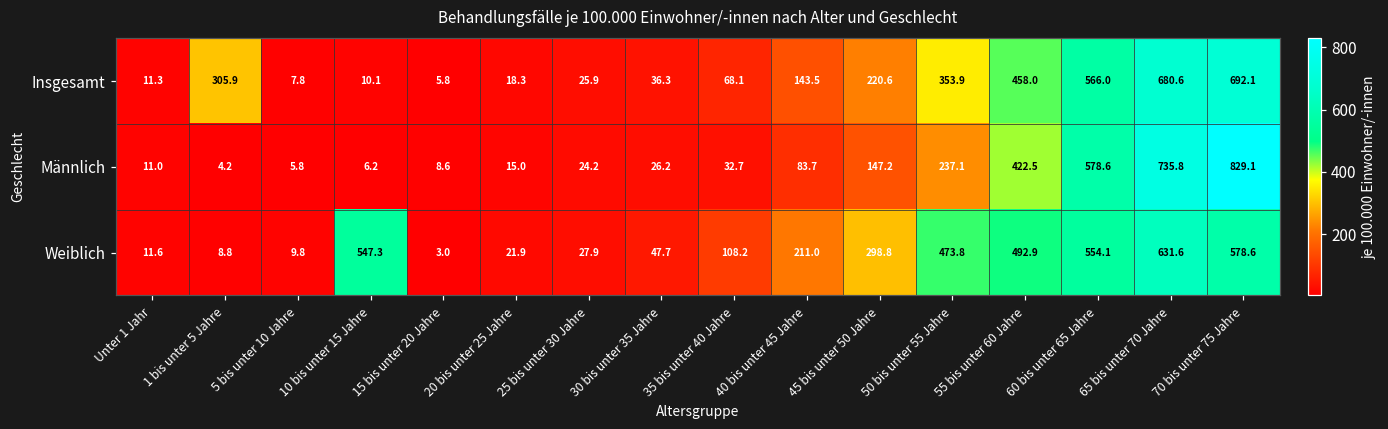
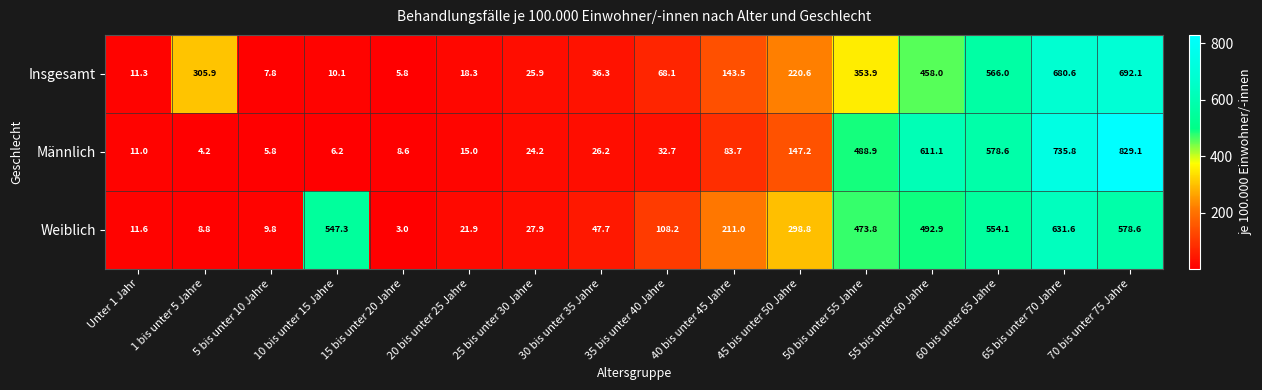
  {
    "Insgesamt": {
      "Unter 1 Jahr": 11.3,
      "1 bis unter 5 Jahre": 305.9,
      "5 bis unter 10 Jahre": 7.8,
      "10 bis unter 15 Jahre": 10.1,
      "15 bis unter 20 Jahre": 5.8,
      "20 bis unter 25 Jahre": 18.3,
      "25 bis unter 30 Jahre": 25.9,
      "30 bis unter 35 Jahre": 36.3,
      "35 bis unter 40 Jahre": 68.1,
      "40 bis unter 45 Jahre": 143.5,
      "45 bis unter 50 Jahre": 220.6,
      "50 bis unter 55 Jahre": 353.9,
      "55 bis unter 60 Jahre": 458.0,
      "60 bis unter 65 Jahre": 566.0,
      "65 bis unter 70 Jahre": 680.6,
      "70 bis unter 75 Jahre": 692.1
    },
    "Männlich": {
      "Unter 1 Jahr": 11.0,
      "1 bis unter 5 Jahre": 4.2,
      "5 bis unter 10 Jahre": 5.8,
      "10 bis unter 15 Jahre": 6.2,
      "15 bis unter 20 Jahre": 8.6,
      "20 bis unter 25 Jahre": 15.0,
      "25 bis unter 30 Jahre": 24.2,
      "30 bis unter 35 Jahre": 26.2,
      "35 bis unter 40 Jahre": 32.7,
      "40 bis unter 45 Jahre": 83.7,
      "45 bis unter 50 Jahre": 147.2,
-     "50 bis unter 55 Jahre": 237.1,
-     "55 bis unter 60 Jahre": 422.5,
+     "50 bis unter 55 Jahre": 488.9,
+     "55 bis unter 60 Jahre": 611.1,
      "60 bis unter 65 Jahre": 578.6,
      "65 bis unter 70 Jahre": 735.8,
      "70 bis unter 75 Jahre": 829.1
    },
    "Weiblich": {
      "Unter 1 Jahr": 11.6,
      "1 bis unter 5 Jahre": 8.8,
      "5 bis unter 10 Jahre": 9.8,
      "10 bis unter 15 Jahre": 547.3,
      "15 bis unter 20 Jahre": 3.0,
      "20 bis unter 25 Jahre": 21.9,
      "25 bis unter 30 Jahre": 27.9,
      "30 bis unter 35 Jahre": 47.7,
      "35 bis unter 40 Jahre": 108.2,
      "40 bis unter 45 Jahre": 211.0,
      "45 bis unter 50 Jahre": 298.8,
      "50 bis unter 55 Jahre": 473.8,
      "55 bis unter 60 Jahre": 492.9,
      "60 bis unter 65 Jahre": 554.1,
      "65 bis unter 70 Jahre": 631.6,
      "70 bis unter 75 Jahre": 578.6
    }
  }
